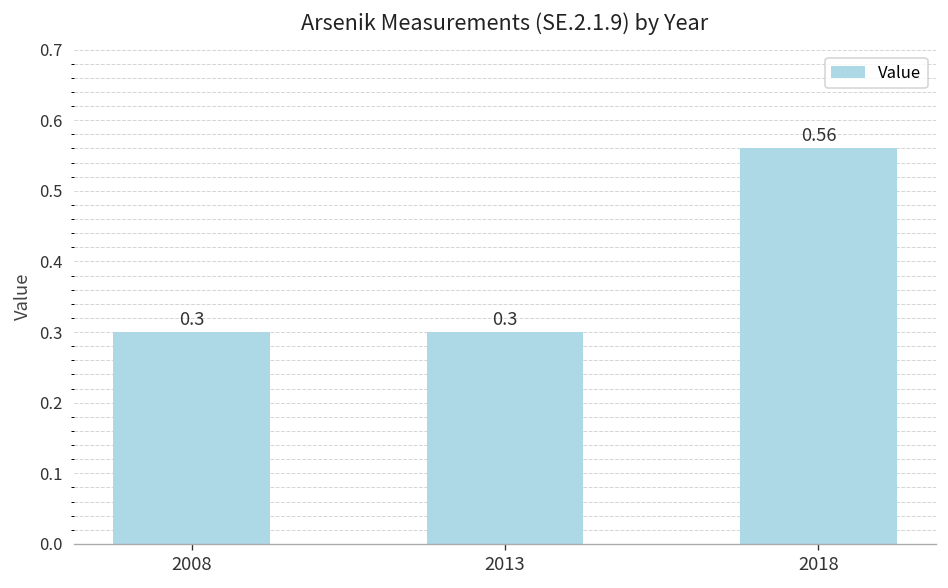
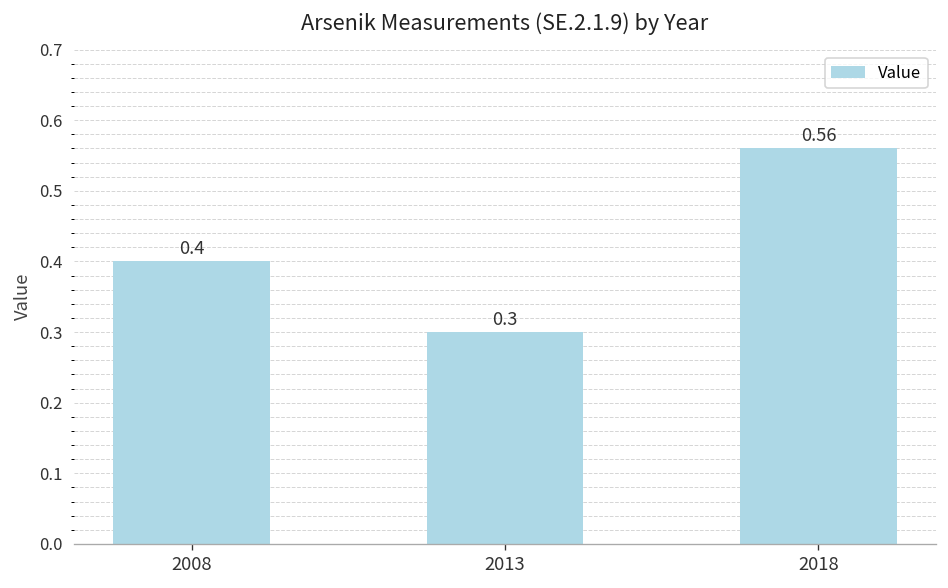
  {
-   "2008": 0.3,
+   "2008": 0.4,
    "2013": 0.3,
    "2018": 0.56
  }
